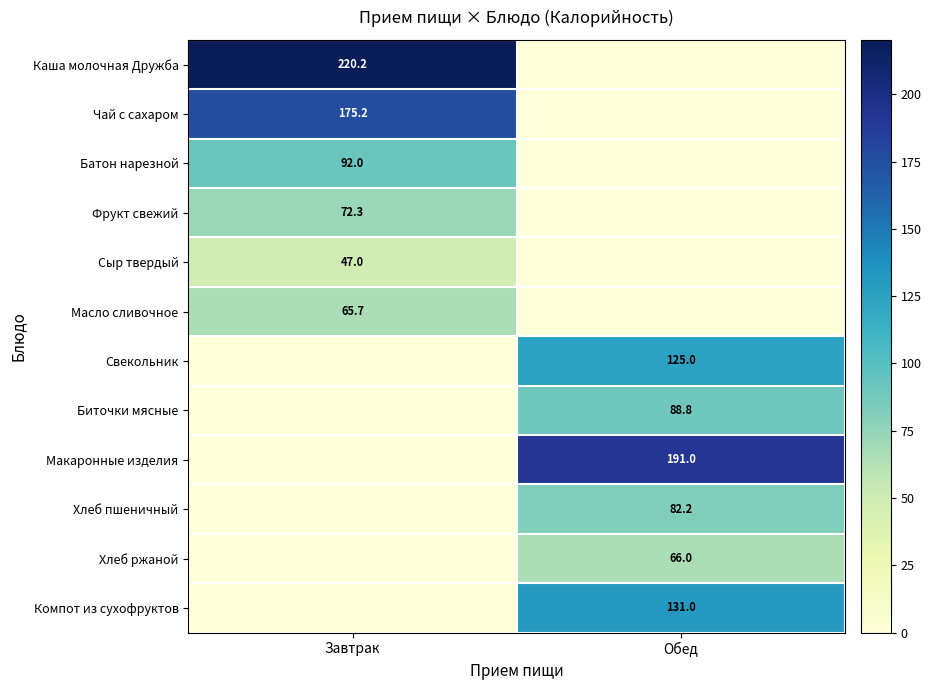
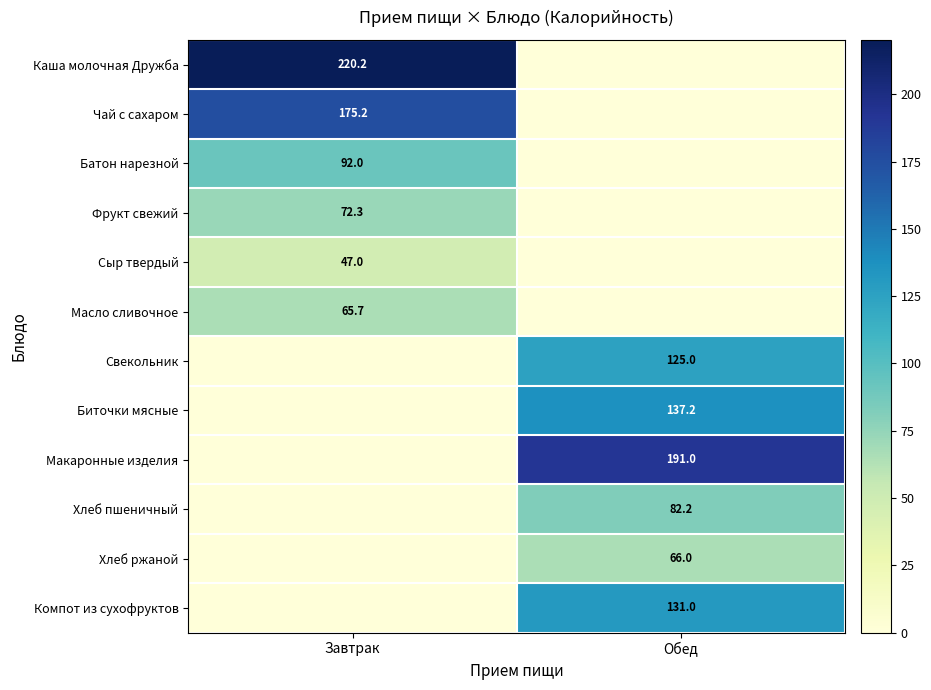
  {
    "Каша молочная Дружба": {
      "Завтрак": 220.2
    },
    "Чай с сахаром": {
      "Завтрак": 175.2
    },
    "Батон нарезной": {
      "Завтрак": 92.0
    },
    "Фрукт свежий": {
      "Завтрак": 72.3
    },
    "Сыр твердый": {
      "Завтрак": 47.0
    },
    "Масло сливочное": {
      "Завтрак": 65.7
    },
    "Свекольник": {
      "Обед": 125.0
    },
    "Биточки мясные": {
-     "Обед": 88.8
+     "Обед": 137.2
    },
    "Макаронные изделия": {
      "Обед": 191.0
    },
    "Хлеб пшеничный": {
      "Обед": 82.2
    },
    "Хлеб ржаной": {
      "Обед": 66.0
    },
    "Компот из сухофруктов": {
      "Обед": 131.0
    }
  }
